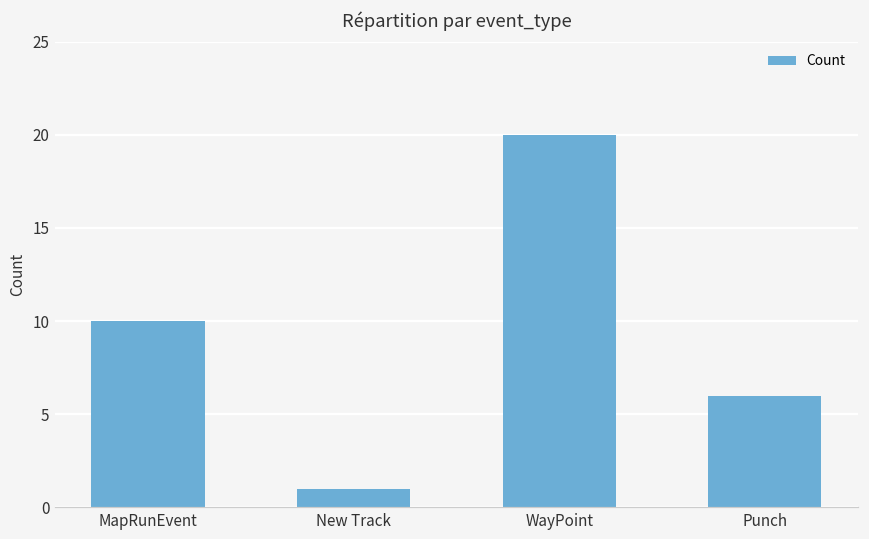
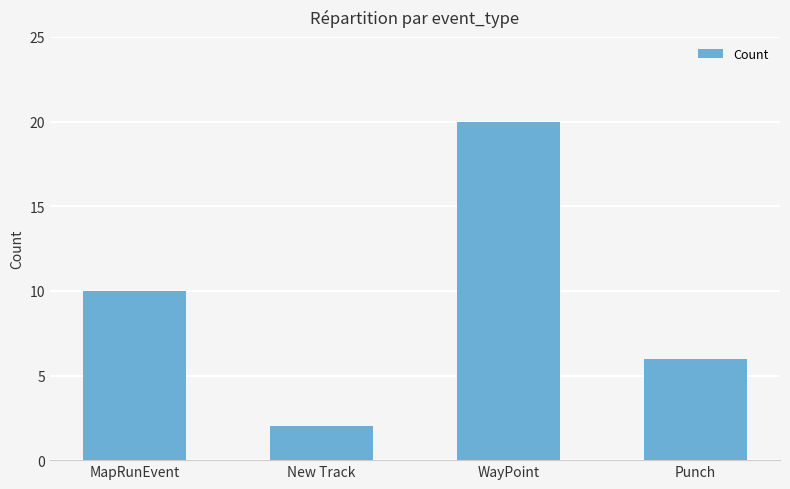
  {
    "MapRunEvent": 10,
-   "New Track": 1,
+   "New Track": 2,
    "WayPoint": 20,
    "Punch": 6
  }
